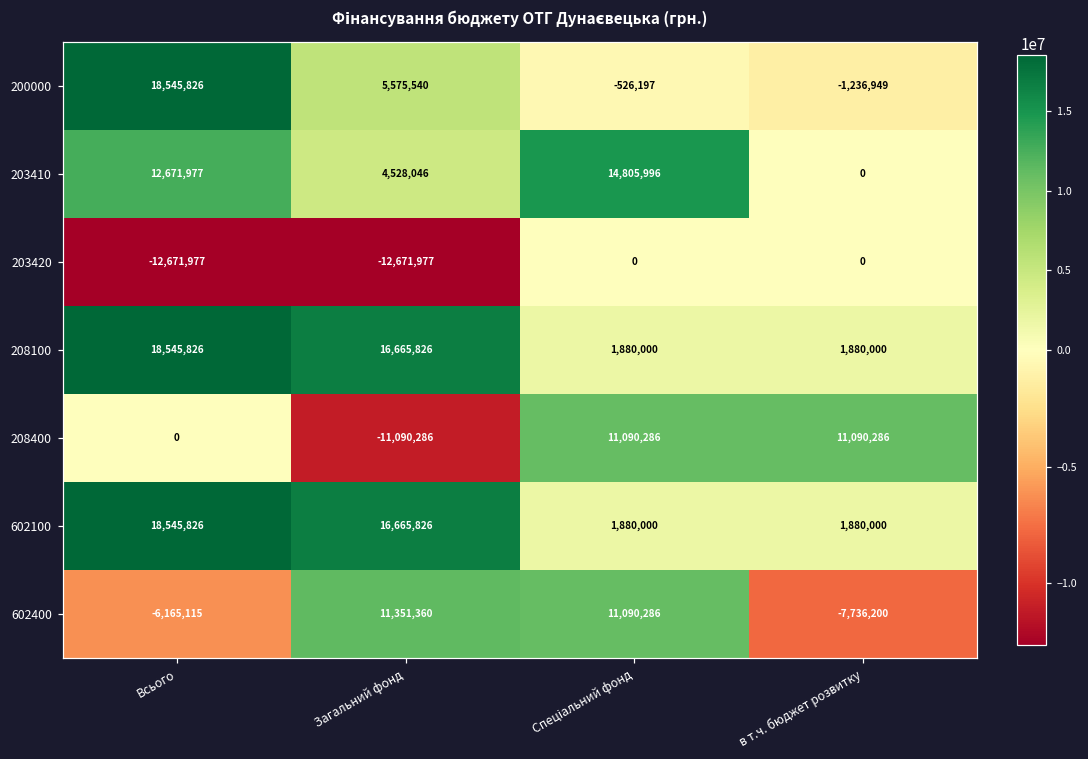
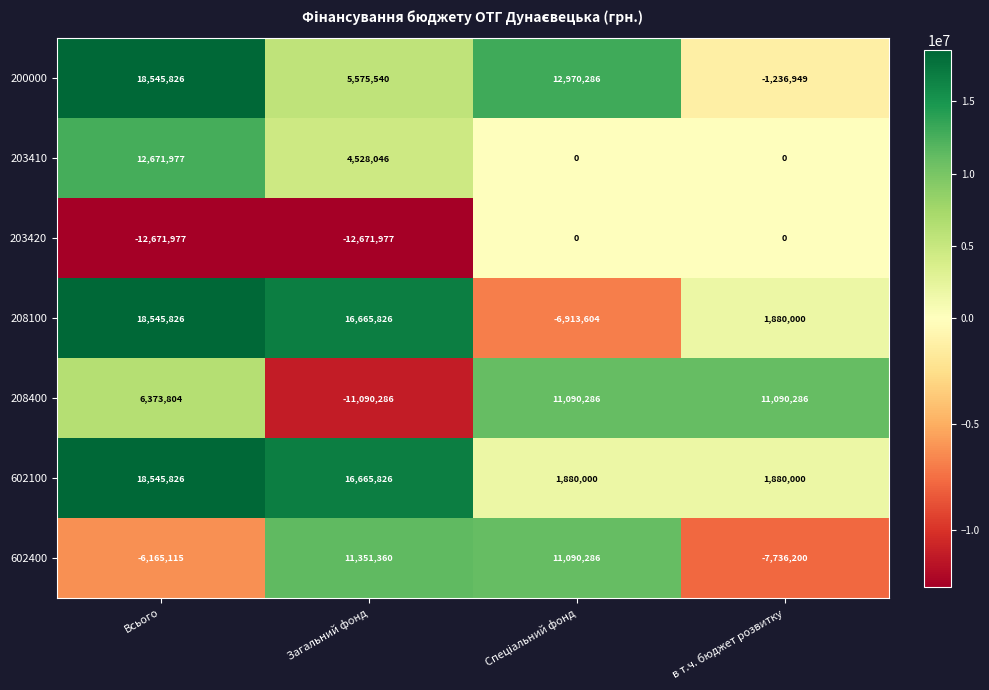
  {
    "200000": {
      "Всього": "18,545,826",
      "Загальний фонд": "5,575,540",
-     "Спеціальний фонд": "-526,197",
+     "Спеціальний фонд": "12,970,286",
      "в т.ч. бюджет розвитку": "-1,236,949"
    },
    "203410": {
      "Всього": "12,671,977",
      "Загальний фонд": "4,528,046",
-     "Спеціальний фонд": "14,805,996",
+     "Спеціальний фонд": "0",
      "в т.ч. бюджет розвитку": "0"
    },
    "203420": {
      "Всього": "-12,671,977",
      "Загальний фонд": "-12,671,977",
      "Спеціальний фонд": "0",
      "в т.ч. бюджет розвитку": "0"
    },
    "208100": {
      "Всього": "18,545,826",
      "Загальний фонд": "16,665,826",
-     "Спеціальний фонд": "1,880,000",
+     "Спеціальний фонд": "-6,913,604",
      "в т.ч. бюджет розвитку": "1,880,000"
    },
    "208400": {
-     "Всього": "0",
+     "Всього": "6,373,804",
      "Загальний фонд": "-11,090,286",
      "Спеціальний фонд": "11,090,286",
      "в т.ч. бюджет розвитку": "11,090,286"
    },
    "602100": {
      "Всього": "18,545,826",
      "Загальний фонд": "16,665,826",
      "Спеціальний фонд": "1,880,000",
      "в т.ч. бюджет розвитку": "1,880,000"
    },
    "602400": {
      "Всього": "-6,165,115",
      "Загальний фонд": "11,351,360",
      "Спеціальний фонд": "11,090,286",
      "в т.ч. бюджет розвитку": "-7,736,200"
    }
  }
